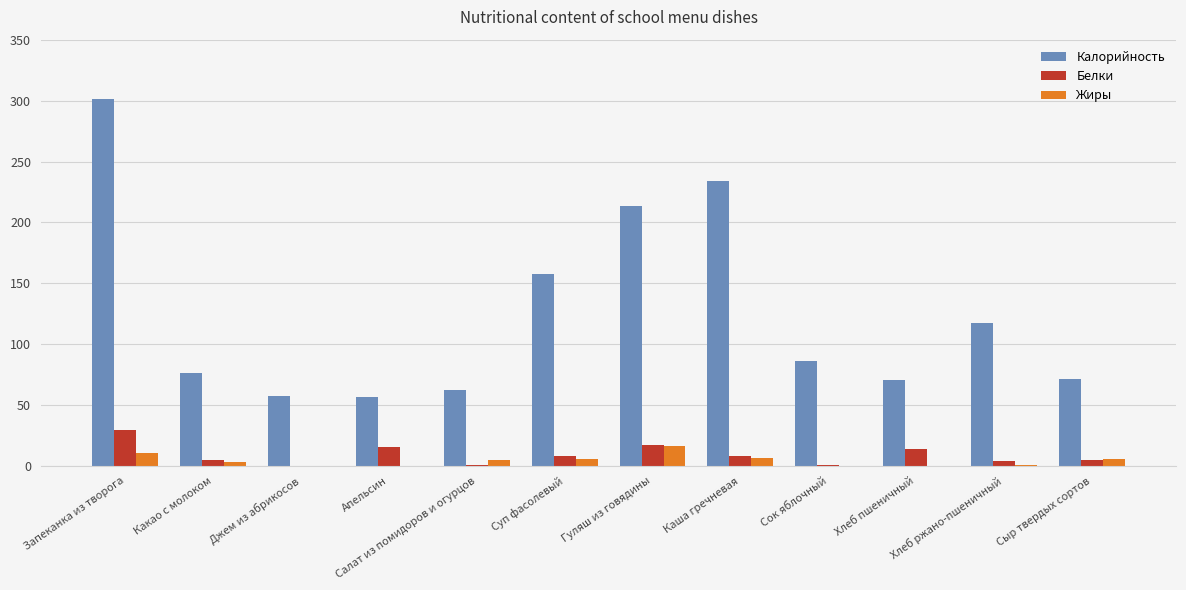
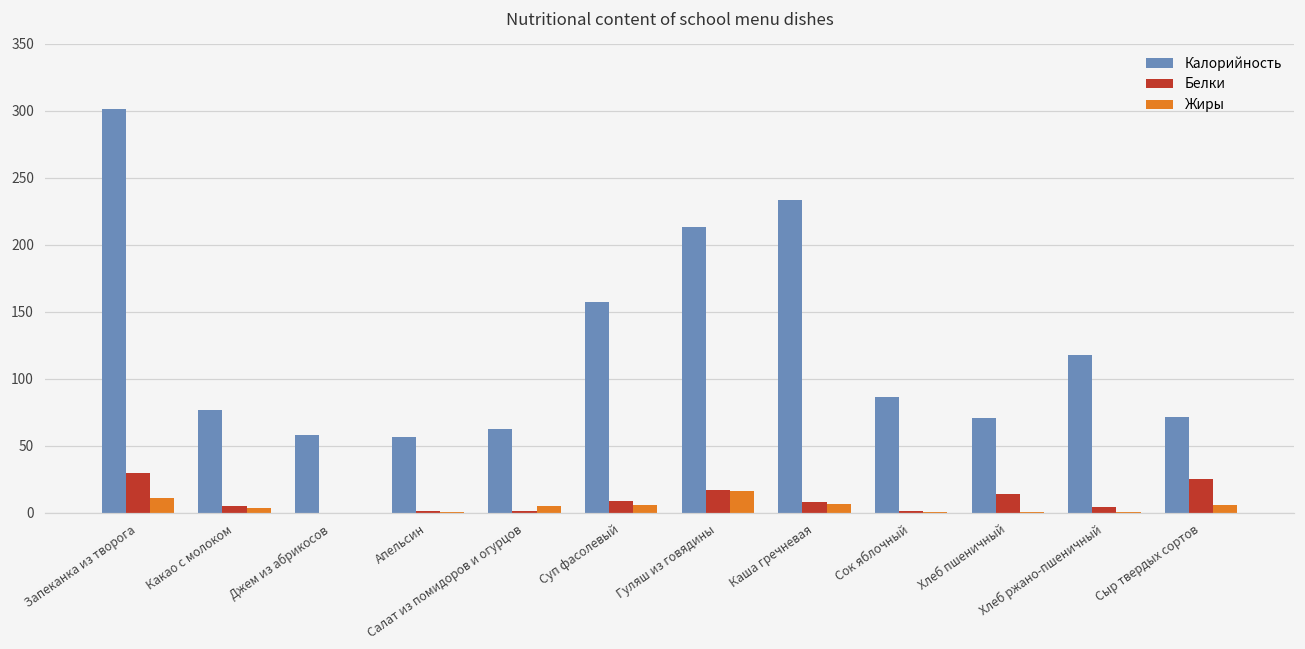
  {
    "Калорийность": {
      "Запеканка из творога": 301,
      "Какао с молоком": 77,
      "Джем из абрикосов": 58,
      "Апельсин": 57,
      "Салат из помидоров и огурцов": 62,
      "Суп фасолевый": 157,
      "Гуляш из говядины": 213,
      "Каша гречневая": 234,
      "Сок яблочный": 87,
      "Хлеб пшеничный": 70,
      "Хлеб ржано-пшеничный": 117,
      "Сыр твердых сортов": 72
    },
    "Белки": {
      "Запеканка из творога": 30,
      "Какао с молоком": 5,
-     "Апельсин": 15,
+     "Апельсин": 1,
      "Суп фасолевый": 9,
      "Гуляш из говядины": 17,
      "Каша гречневая": 8,
      "Хлеб пшеничный": 14,
      "Хлеб ржано-пшеничный": 4,
-     "Сыр твердых сортов": 5
+     "Сыр твердых сортов": 26
    },
    "Жиры": {
      "Запеканка из творога": 11,
      "Какао с молоком": 4,
      "Джем из абрикосов": 0,
      "Салат из помидоров и огурцов": 5,
      "Суп фасолевый": 6,
      "Гуляш из говядины": 17,
      "Каша гречневая": 6,
      "Сыр твердых сортов": 6
    }
  }
